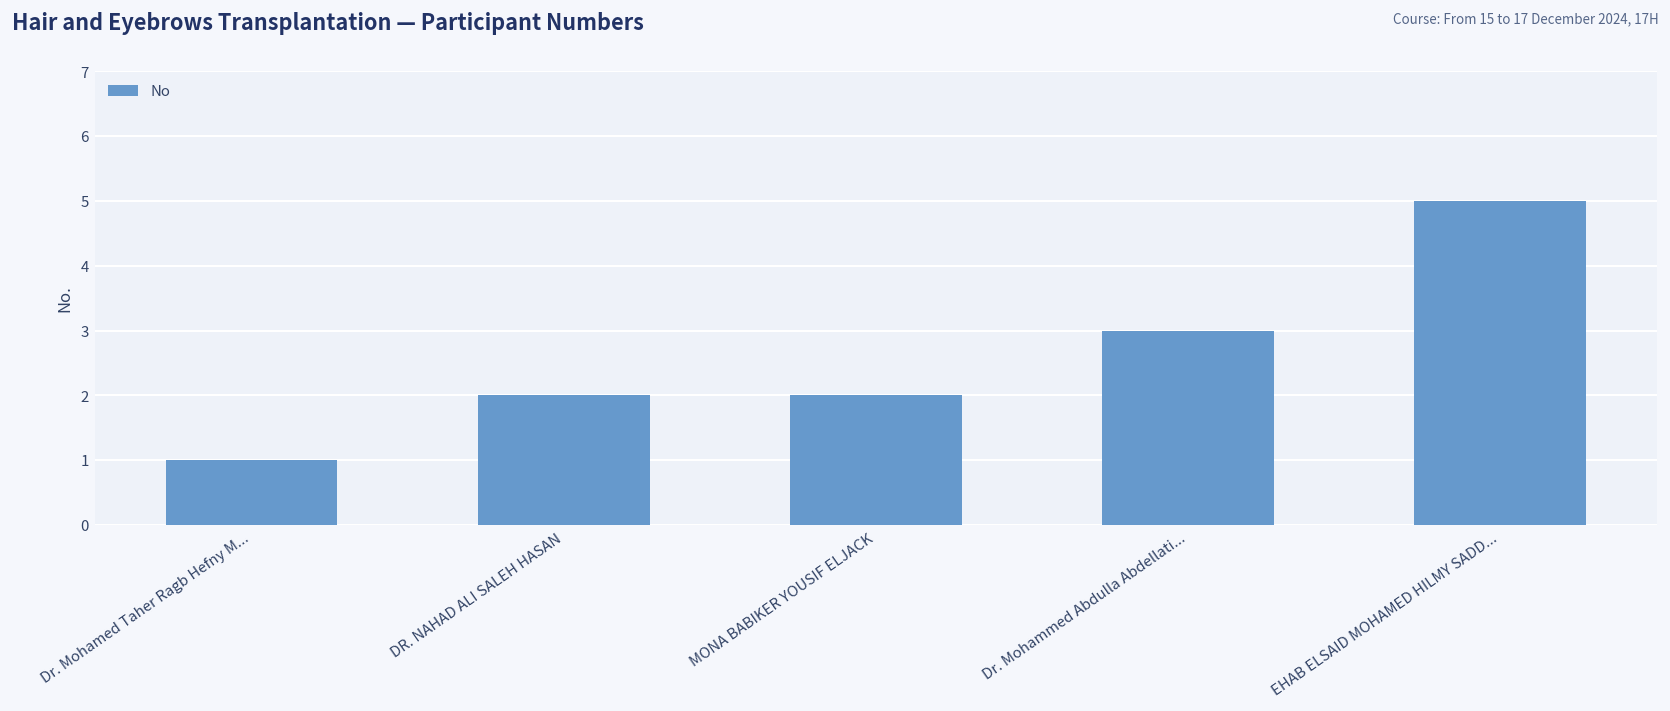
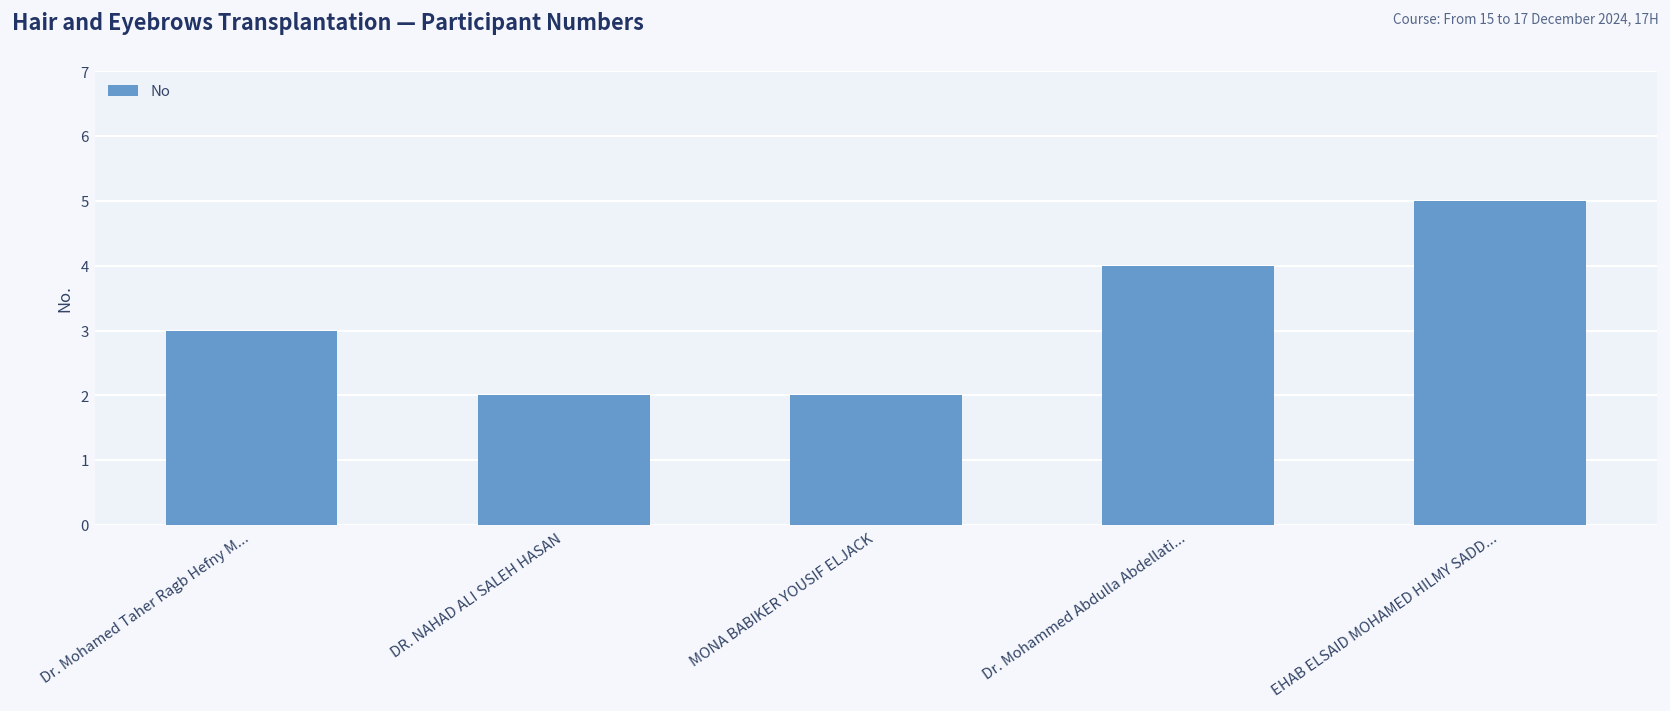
  {
-   "Dr. Mohamed Taher Ragb Hefny M...": 1,
+   "Dr. Mohamed Taher Ragb Hefny M...": 3,
    "DR. NAHAD ALI SALEH HASAN": 2,
    "MONA BABIKER YOUSIF ELJACK": 2,
-   "Dr. Mohammed Abdulla Abdellati...": 3,
+   "Dr. Mohammed Abdulla Abdellati...": 4,
    "EHAB ELSAID MOHAMED HILMY SADD...": 5
  }
